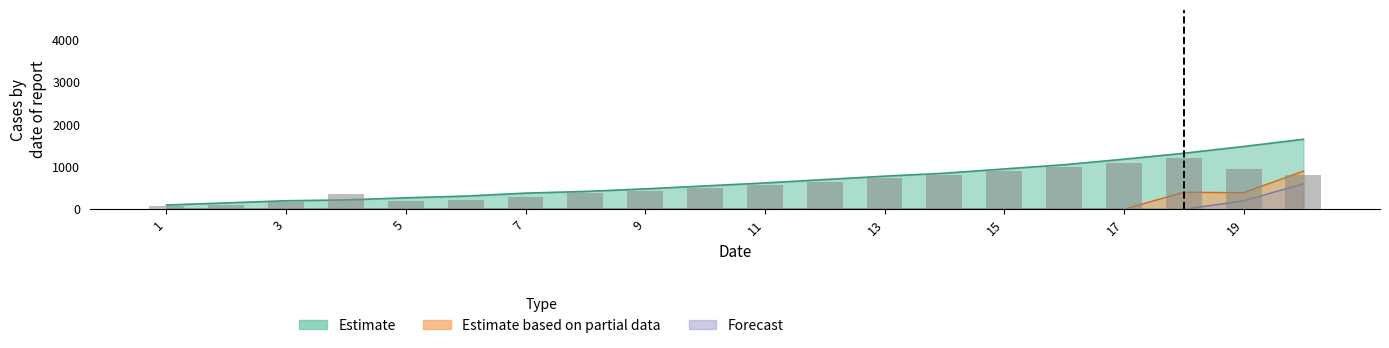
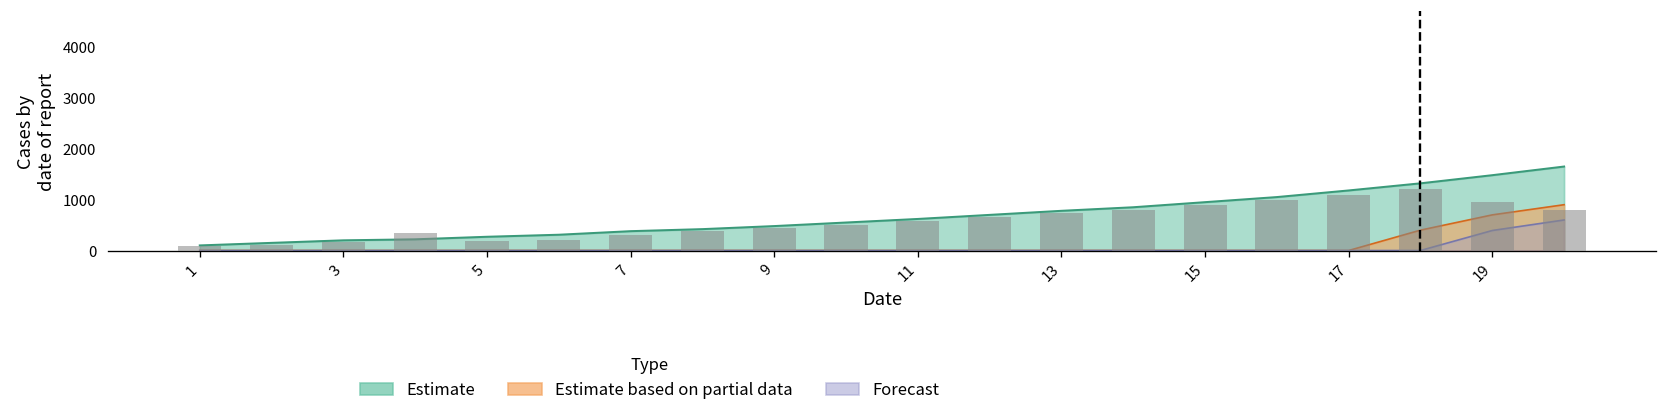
  {
    "Estimate based on partial data": {
-     "19": 400
+     "19": 700
    },
    "Forecast": {
-     "19": 200
+     "19": 400
    }
  }
